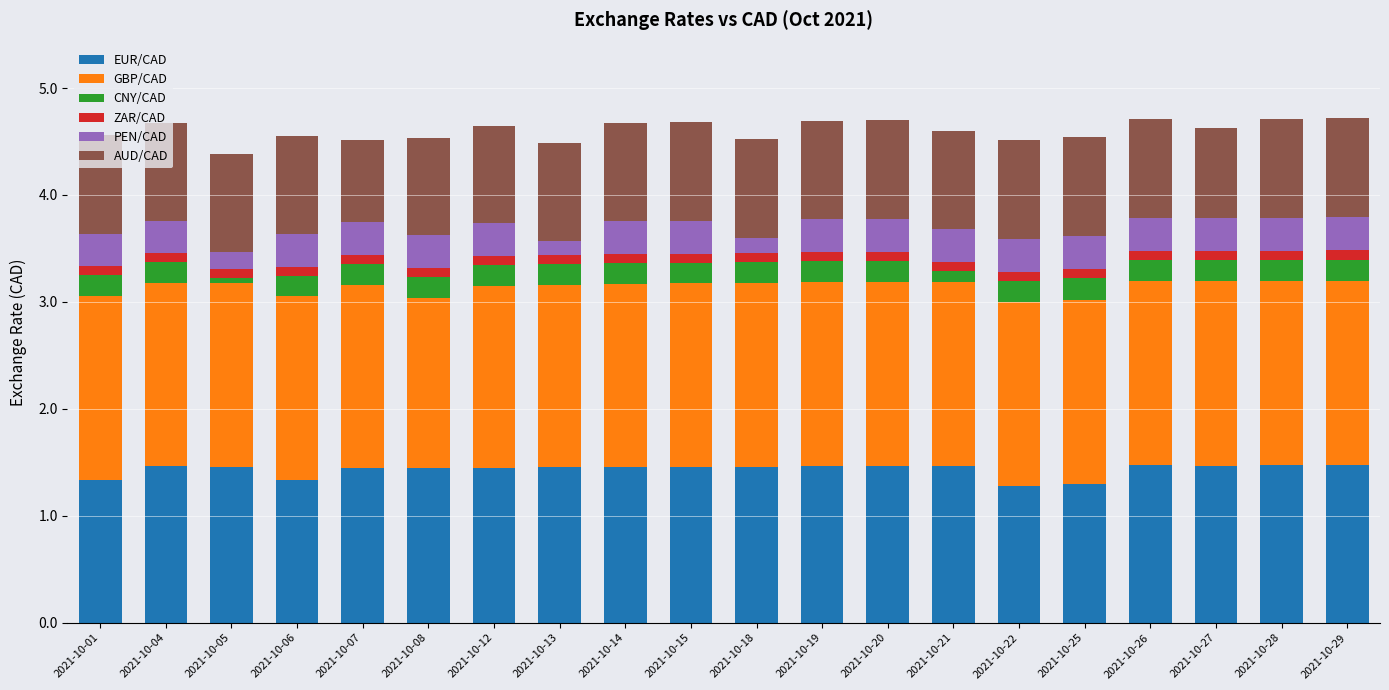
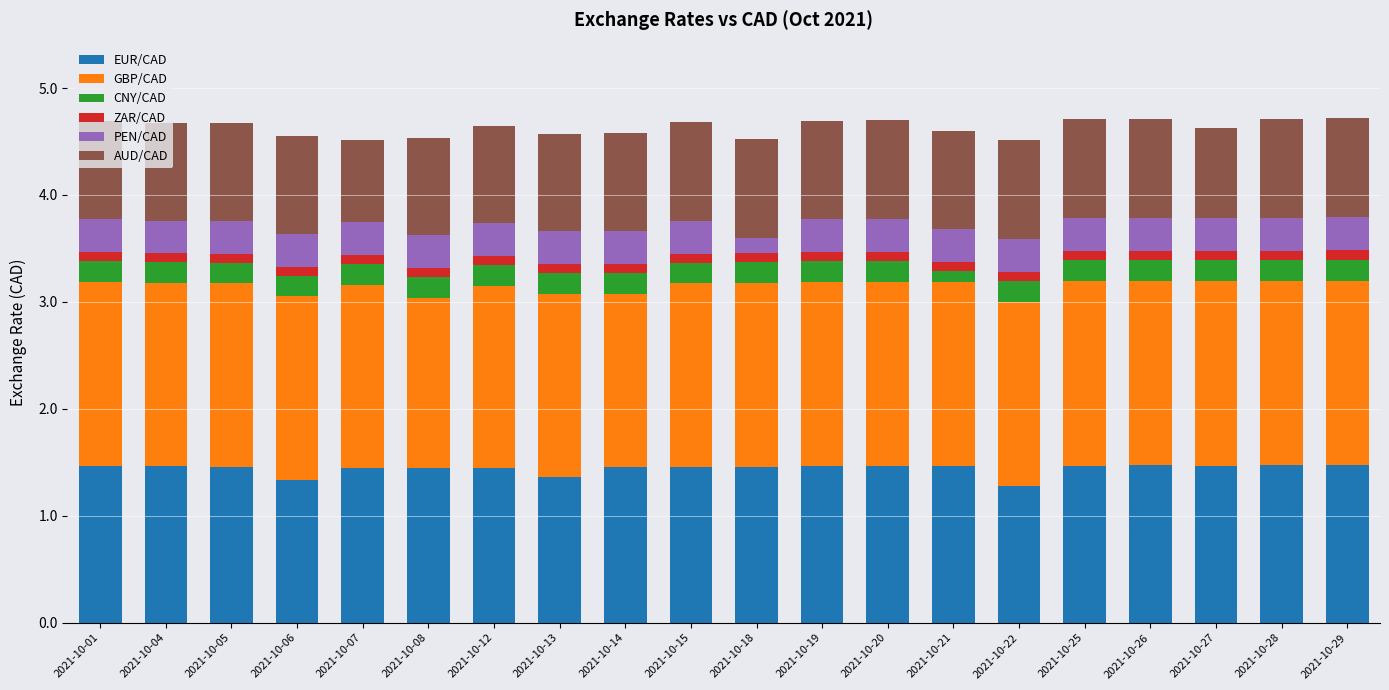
  {
    "EUR/CAD": {
-     "2021-10-01": 1.34,
+     "2021-10-01": 1.47,
      "2021-10-04": 1.46,
      "2021-10-05": 1.46,
      "2021-10-06": 1.34,
      "2021-10-07": 1.45,
      "2021-10-08": 1.44,
      "2021-10-12": 1.45,
-     "2021-10-13": 1.45,
+     "2021-10-13": 1.37,
      "2021-10-14": 1.46,
      "2021-10-15": 1.46,
      "2021-10-18": 1.46,
      "2021-10-19": 1.46,
      "2021-10-20": 1.47,
      "2021-10-21": 1.47,
      "2021-10-22": 1.27,
-     "2021-10-25": 1.30,
+     "2021-10-25": 1.47,
      "2021-10-26": 1.47,
      "2021-10-27": 1.47,
      "2021-10-28": 1.47,
      "2021-10-29": 1.47
    },
    "GBP/CAD": {
      "2021-10-01": 1.72,
      "2021-10-04": 1.71,
      "2021-10-05": 1.71,
      "2021-10-06": 1.71,
      "2021-10-07": 1.71,
      "2021-10-08": 1.59,
      "2021-10-12": 1.70,
      "2021-10-13": 1.71,
-     "2021-10-14": 1.71,
+     "2021-10-14": 1.62,
      "2021-10-15": 1.71,
      "2021-10-18": 1.72,
      "2021-10-19": 1.72,
      "2021-10-20": 1.72,
      "2021-10-21": 1.72,
      "2021-10-22": 1.72,
      "2021-10-25": 1.72,
      "2021-10-26": 1.72,
      "2021-10-27": 1.72,
      "2021-10-28": 1.72,
      "2021-10-29": 1.73
    },
    "CNY/CAD": {
      "2021-10-01": 0.20,
      "2021-10-04": 0.20,
-     "2021-10-05": 0.05,
+     "2021-10-05": 0.20,
      "2021-10-06": 0.20,
      "2021-10-07": 0.19,
      "2021-10-08": 0.19,
      "2021-10-12": 0.19,
      "2021-10-13": 0.19,
      "2021-10-14": 0.20,
      "2021-10-15": 0.20,
      "2021-10-18": 0.20,
      "2021-10-19": 0.20,
      "2021-10-20": 0.20,
      "2021-10-21": 0.10,
      "2021-10-22": 0.20,
      "2021-10-25": 0.20,
      "2021-10-26": 0.20,
      "2021-10-27": 0.20,
      "2021-10-28": 0.20,
      "2021-10-29": 0.20
    },
    "ZAR/CAD": {
      "2021-10-01": 0.08,
      "2021-10-04": 0.08,
      "2021-10-05": 0.08,
      "2021-10-06": 0.08,
      "2021-10-07": 0.08,
      "2021-10-08": 0.08,
      "2021-10-12": 0.08,
      "2021-10-13": 0.08,
      "2021-10-14": 0.08,
      "2021-10-15": 0.08,
      "2021-10-18": 0.08,
      "2021-10-19": 0.08,
      "2021-10-20": 0.08,
      "2021-10-21": 0.09,
      "2021-10-22": 0.09,
      "2021-10-25": 0.09,
      "2021-10-26": 0.09,
      "2021-10-27": 0.09,
      "2021-10-28": 0.09,
      "2021-10-29": 0.09
    },
    "PEN/CAD": {
      "2021-10-01": 0.31,
      "2021-10-04": 0.30,
-     "2021-10-05": 0.16,
+     "2021-10-05": 0.30,
      "2021-10-06": 0.31,
      "2021-10-07": 0.30,
      "2021-10-08": 0.31,
      "2021-10-12": 0.31,
-     "2021-10-13": 0.13,
+     "2021-10-13": 0.31,
      "2021-10-14": 0.31,
      "2021-10-15": 0.31,
      "2021-10-18": 0.14,
      "2021-10-19": 0.31,
      "2021-10-20": 0.31,
      "2021-10-21": 0.31,
      "2021-10-22": 0.31,
      "2021-10-25": 0.31,
      "2021-10-26": 0.31,
      "2021-10-27": 0.31,
      "2021-10-28": 0.31,
      "2021-10-29": 0.31
    },
    "AUD/CAD": {
      "2021-10-05": 0.92,
      "2021-10-06": 0.92,
      "2021-10-07": 0.77,
      "2021-10-08": 0.91,
      "2021-10-12": 0.91,
      "2021-10-13": 0.92,
      "2021-10-14": 0.92,
      "2021-10-15": 0.92,
      "2021-10-18": 0.92,
      "2021-10-19": 0.92,
      "2021-10-20": 0.92,
      "2021-10-21": 0.92,
      "2021-10-22": 0.92,
      "2021-10-25": 0.92,
      "2021-10-26": 0.93,
      "2021-10-27": 0.84,
      "2021-10-28": 0.92,
      "2021-10-29": 0.93
    }
  }
